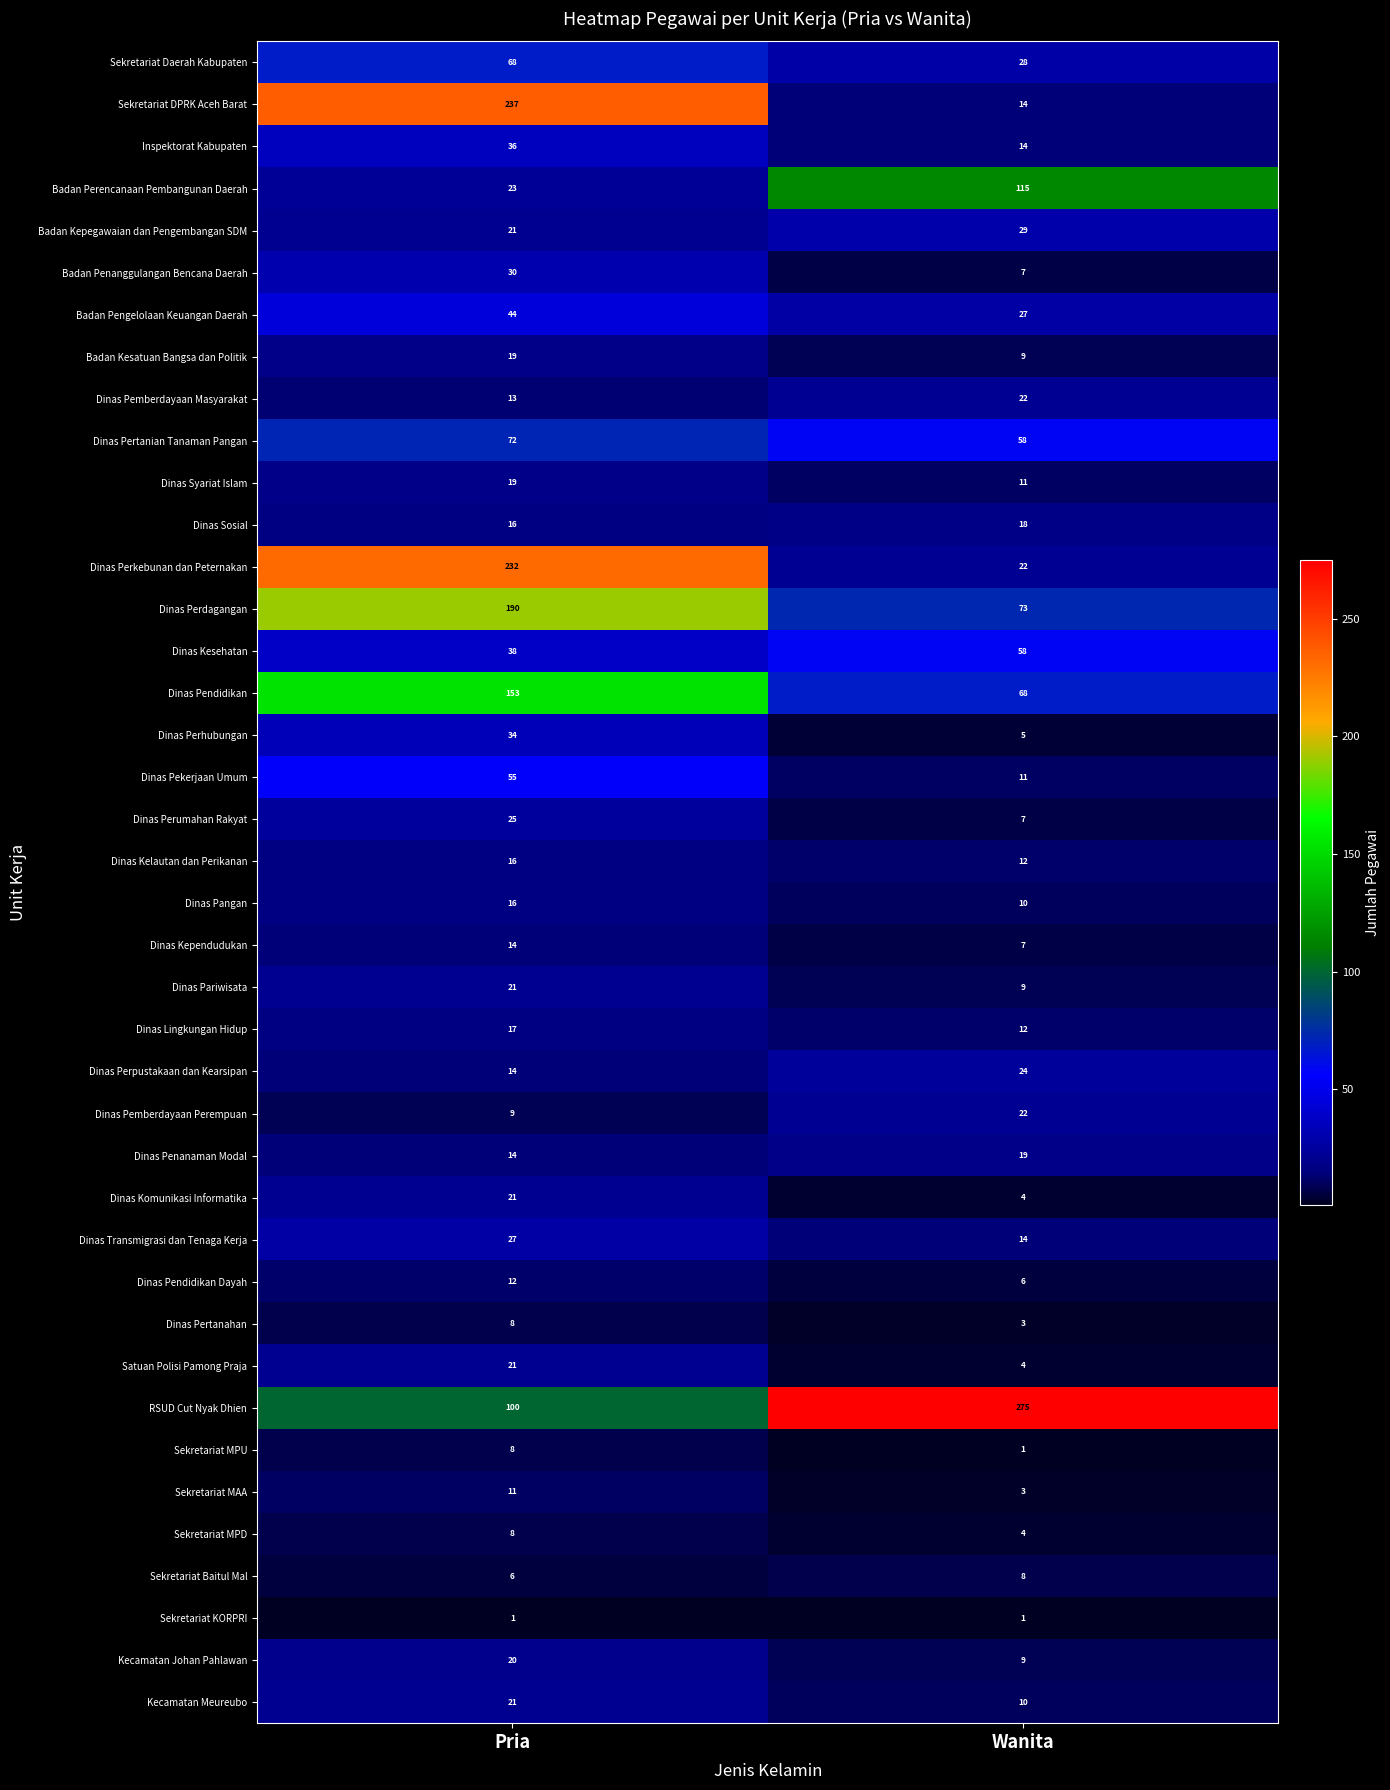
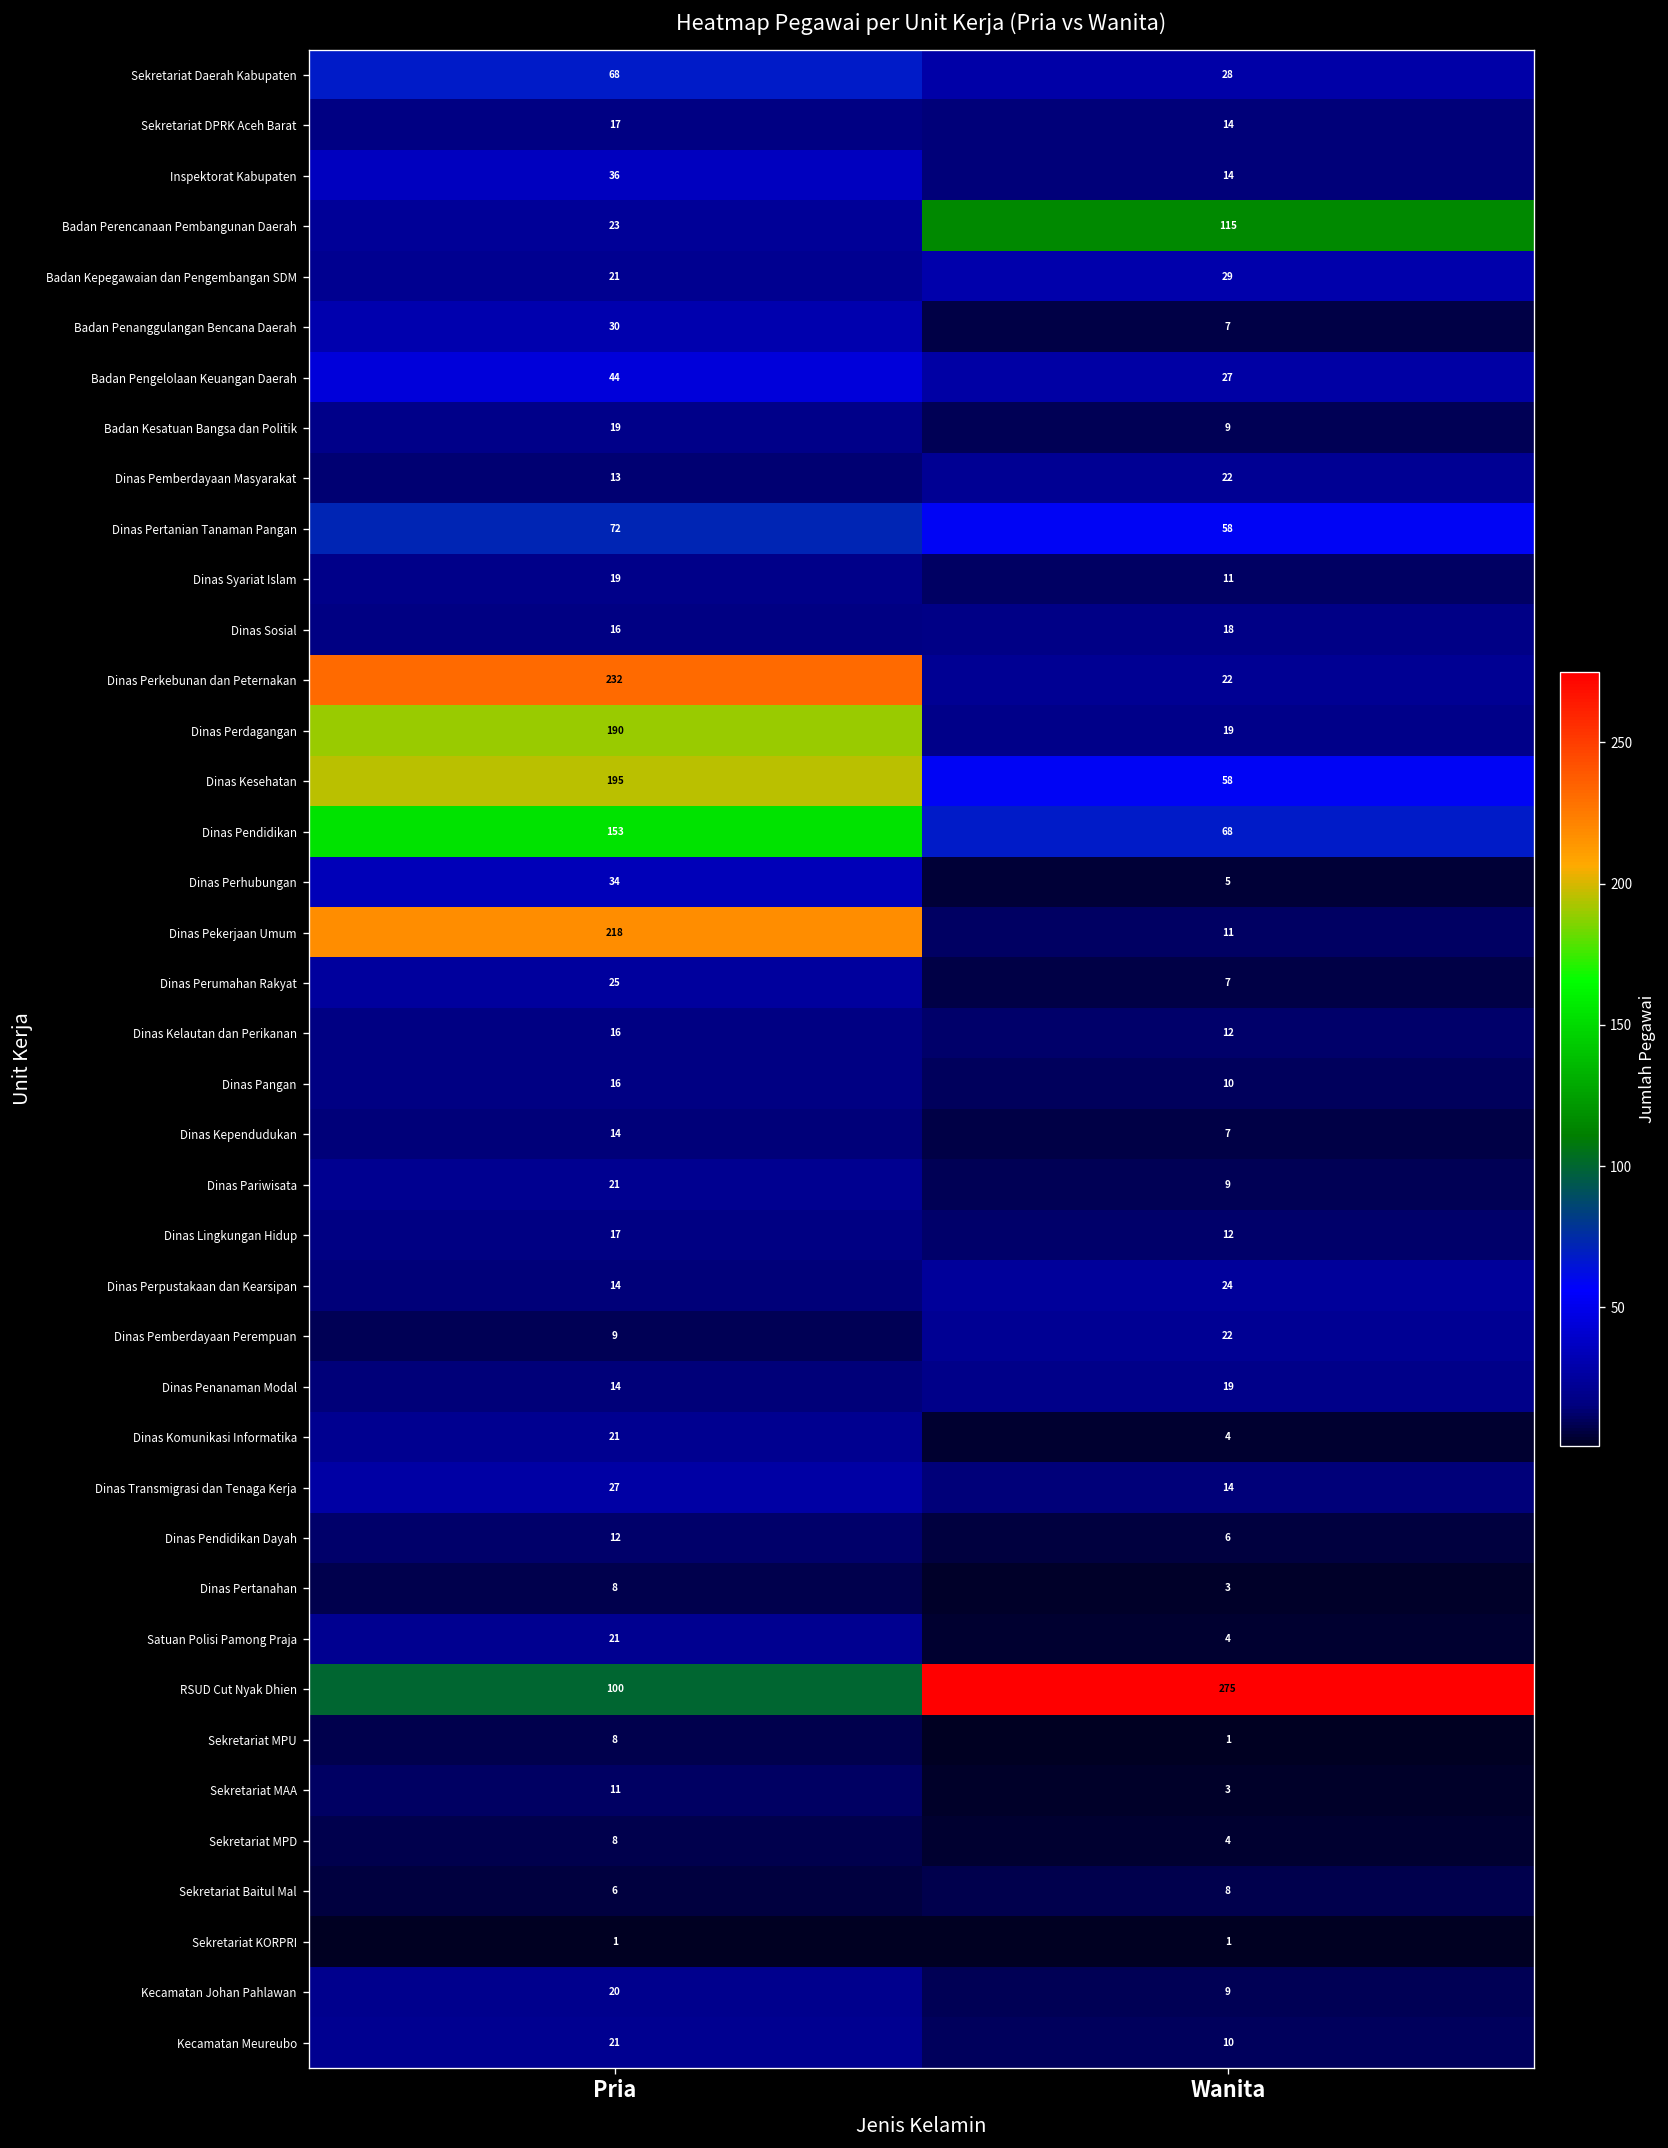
  {
    "Sekretariat Daerah Kabupaten": {
      "Pria": 68,
      "Wanita": 28
    },
    "Sekretariat DPRK Aceh Barat": {
-     "Pria": 237,
+     "Pria": 17,
      "Wanita": 14
    },
    "Inspektorat Kabupaten": {
      "Pria": 36,
      "Wanita": 14
    },
    "Badan Perencanaan Pembangunan Daerah": {
      "Pria": 23,
      "Wanita": 115
    },
    "Badan Kepegawaian dan Pengembangan SDM": {
      "Pria": 21,
      "Wanita": 29
    },
    "Badan Penanggulangan Bencana Daerah": {
      "Pria": 30,
      "Wanita": 7
    },
    "Badan Pengelolaan Keuangan Daerah": {
      "Pria": 44,
      "Wanita": 27
    },
    "Badan Kesatuan Bangsa dan Politik": {
      "Pria": 19,
      "Wanita": 9
    },
    "Dinas Pemberdayaan Masyarakat": {
      "Pria": 13,
      "Wanita": 22
    },
    "Dinas Pertanian Tanaman Pangan": {
      "Pria": 72,
      "Wanita": 58
    },
    "Dinas Syariat Islam": {
      "Pria": 19,
      "Wanita": 11
    },
    "Dinas Sosial": {
      "Pria": 16,
      "Wanita": 18
    },
    "Dinas Perkebunan dan Peternakan": {
      "Pria": 232,
      "Wanita": 22
    },
    "Dinas Perdagangan": {
      "Pria": 190,
-     "Wanita": 73
+     "Wanita": 19
    },
    "Dinas Kesehatan": {
-     "Pria": 38,
+     "Pria": 195,
      "Wanita": 58
    },
    "Dinas Pendidikan": {
      "Pria": 153,
      "Wanita": 68
    },
    "Dinas Perhubungan": {
      "Pria": 34,
      "Wanita": 5
    },
    "Dinas Pekerjaan Umum": {
-     "Pria": 55,
+     "Pria": 218,
      "Wanita": 11
    },
    "Dinas Perumahan Rakyat": {
      "Pria": 25,
      "Wanita": 7
    },
    "Dinas Kelautan dan Perikanan": {
      "Pria": 16,
      "Wanita": 12
    },
    "Dinas Pangan": {
      "Pria": 16,
      "Wanita": 10
    },
    "Dinas Kependudukan": {
      "Pria": 14,
      "Wanita": 7
    },
    "Dinas Pariwisata": {
      "Pria": 21,
      "Wanita": 9
    },
    "Dinas Lingkungan Hidup": {
      "Pria": 17,
      "Wanita": 12
    },
    "Dinas Perpustakaan dan Kearsipan": {
      "Pria": 14,
      "Wanita": 24
    },
    "Dinas Pemberdayaan Perempuan": {
      "Pria": 9,
      "Wanita": 22
    },
    "Dinas Penanaman Modal": {
      "Pria": 14,
      "Wanita": 19
    },
    "Dinas Komunikasi Informatika": {
      "Pria": 21,
      "Wanita": 4
    },
    "Dinas Transmigrasi dan Tenaga Kerja": {
      "Pria": 27,
      "Wanita": 14
    },
    "Dinas Pendidikan Dayah": {
      "Pria": 12,
      "Wanita": 6
    },
    "Dinas Pertanahan": {
      "Pria": 8,
      "Wanita": 3
    },
    "Satuan Polisi Pamong Praja": {
      "Pria": 21,
      "Wanita": 4
    },
    "RSUD Cut Nyak Dhien": {
      "Pria": 100,
      "Wanita": 275
    },
    "Sekretariat MPU": {
      "Pria": 8,
      "Wanita": 1
    },
    "Sekretariat MAA": {
      "Pria": 11,
      "Wanita": 3
    },
    "Sekretariat MPD": {
      "Pria": 8,
      "Wanita": 4
    },
    "Sekretariat Baitul Mal": {
      "Pria": 6,
      "Wanita": 8
    },
    "Sekretariat KORPRI": {
      "Pria": 1,
      "Wanita": 1
    },
    "Kecamatan Johan Pahlawan": {
      "Pria": 20,
      "Wanita": 9
    },
    "Kecamatan Meureubo": {
      "Pria": 21,
      "Wanita": 10
    }
  }
